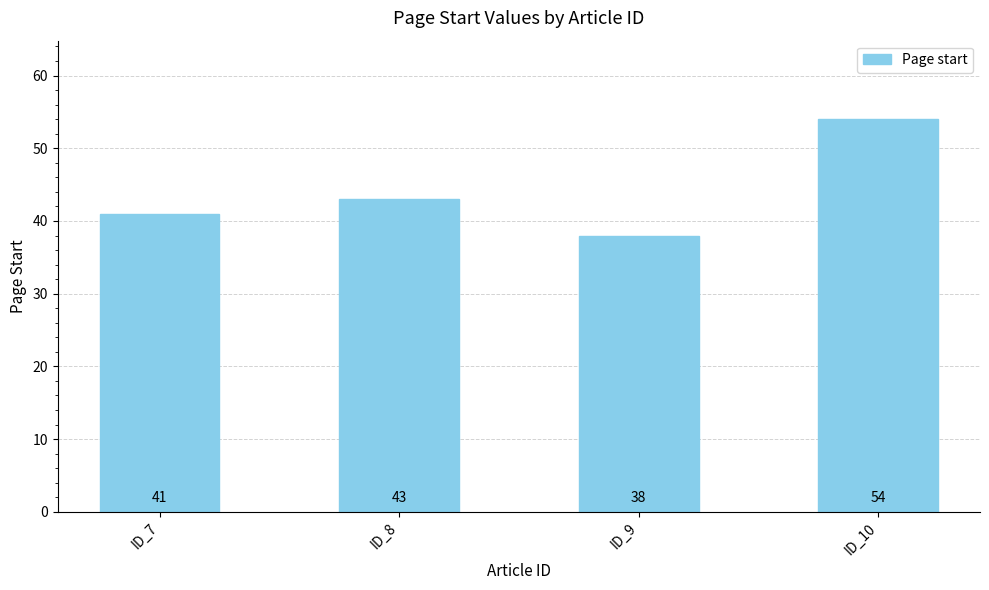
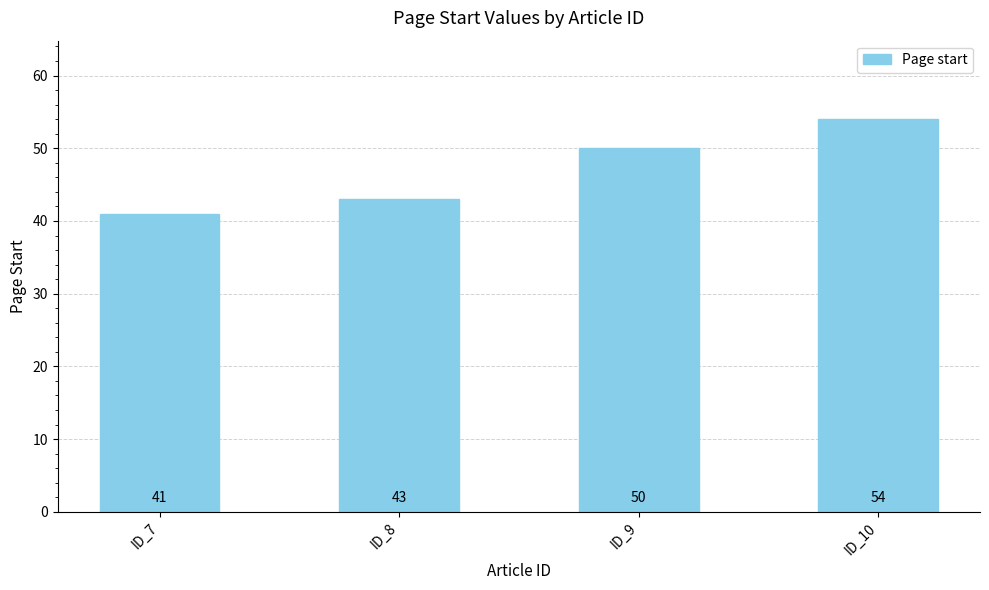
  {
    "ID_7": 41,
    "ID_8": 43,
-   "ID_9": 38,
+   "ID_9": 50,
    "ID_10": 54
  }
